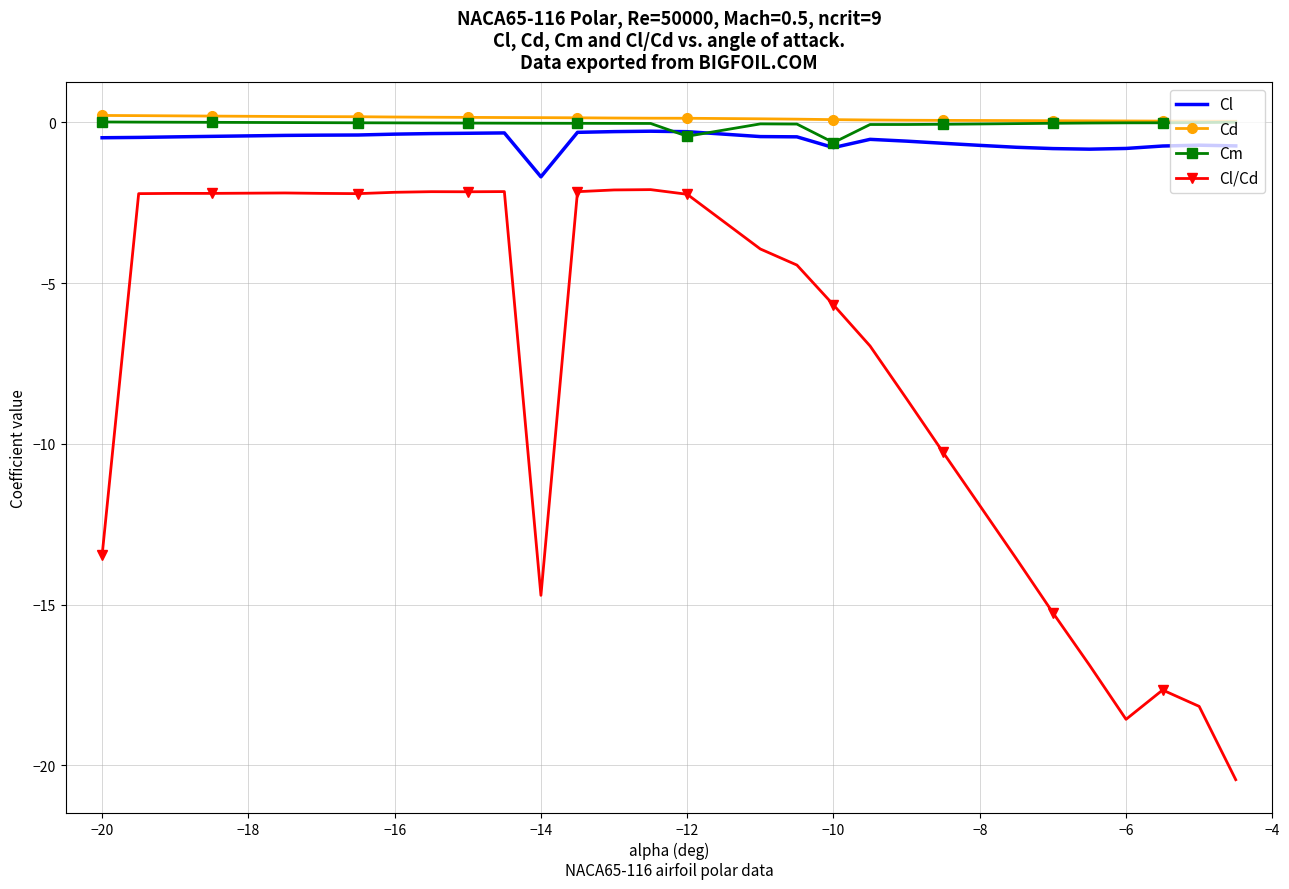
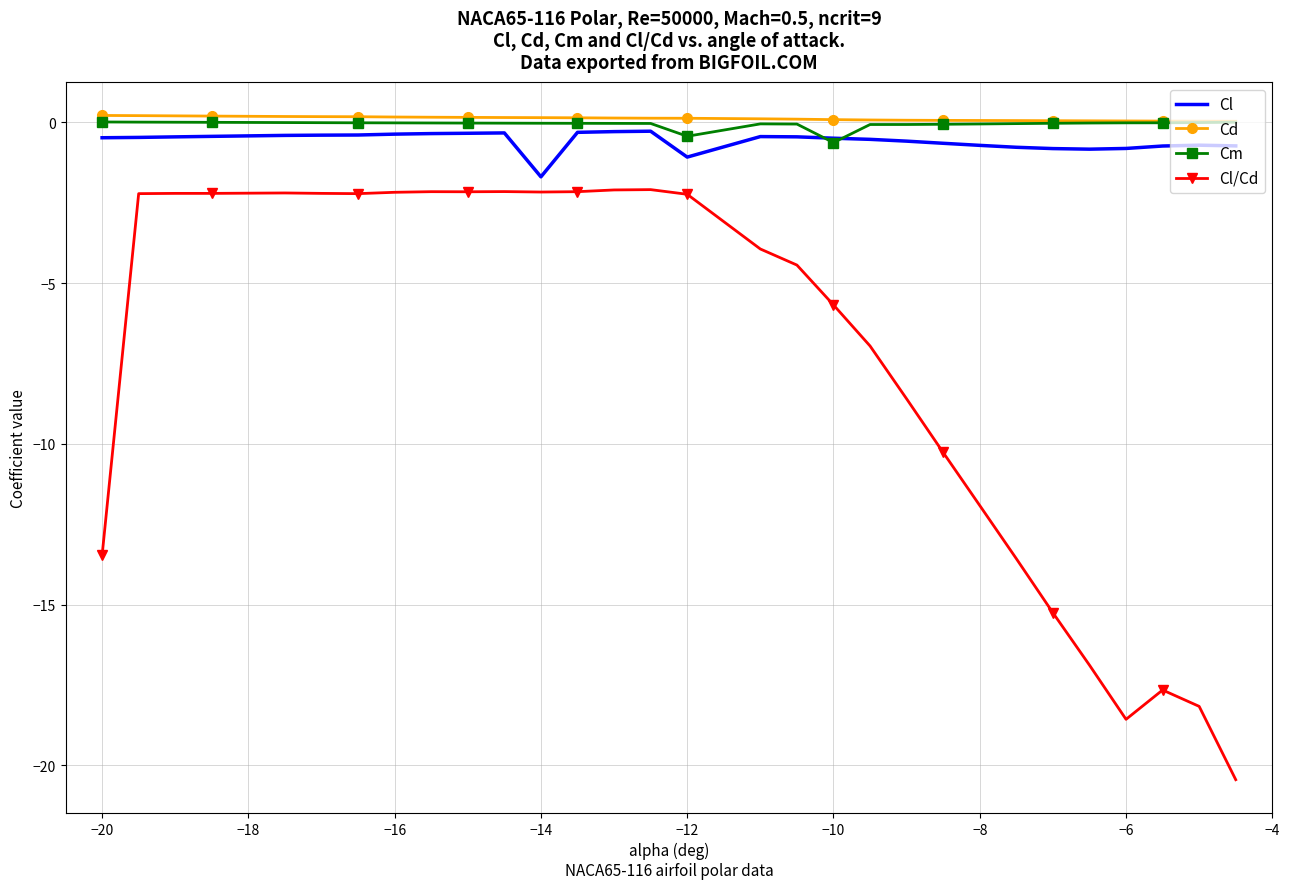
  {
    "Cl": {
      "−20": -0.5,
      "−16": -0.4,
      "−14": -1.7,
-     "−12": -0.3,
-     "−10": -0.8,
+     "−12": -1.1,
+     "−10": -0.5,
      "−8": -0.7,
      "−6": -0.8
    },
    "Cd": {
      "−20": 0.2,
      "−16": 0.2,
      "−14": 0.1,
      "−12": 0.1,
      "−10": 0.1,
      "−8": 0.1
    },
    "Cm": {
      "−20": 0.0,
      "−16": 0.0,
      "−14": 0.0,
      "−12": -0.4,
      "−10": -0.6,
      "−8": 0.0
    },
    "Cl/Cd": {
      "−20": -13.5,
      "−16": -2.2,
-     "−14": -14.7,
+     "−14": -2.2,
      "−12": -2.2,
      "−10": -5.7,
      "−8": -11.9,
      "−6": -18.6
    }
  }
